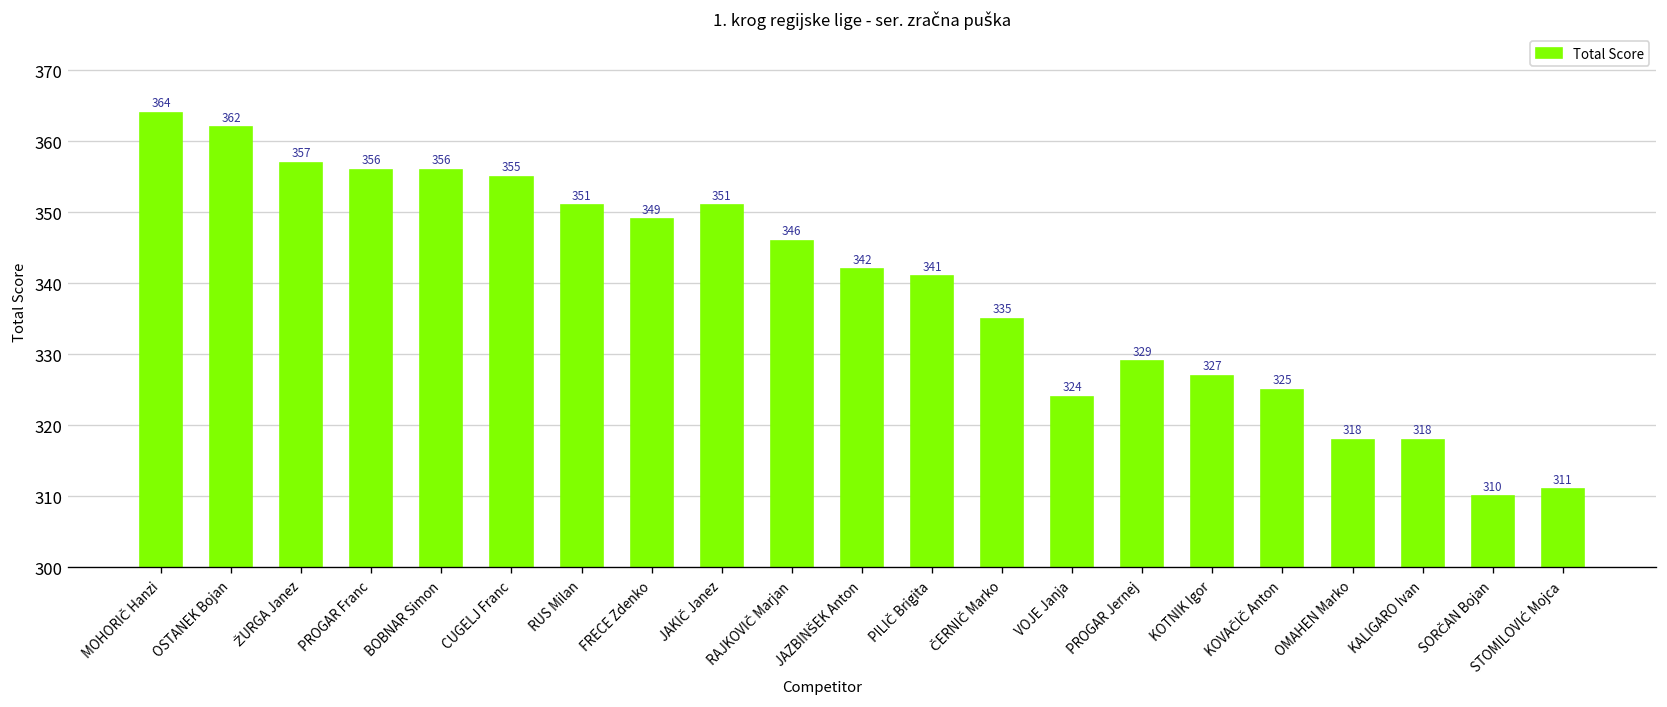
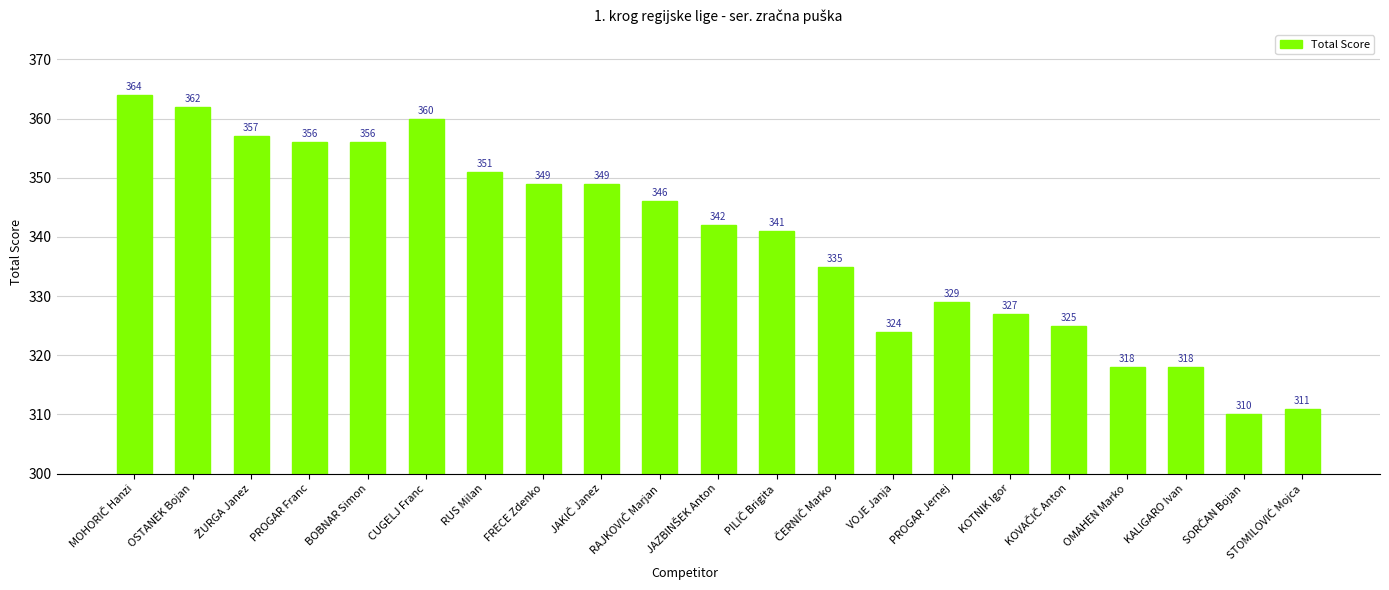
  {
    "MOHORIČ Hanzi": 364,
    "OSTANEK Bojan": 362,
    "ŽURGA Janez": 357,
    "PROGAR Franc": 356,
    "BOBNAR Simon": 356,
-   "CUGELJ Franc": 355,
+   "CUGELJ Franc": 360,
    "RUS Milan": 351,
    "FRECE Zdenko": 349,
-   "JAKIČ Janez": 351,
+   "JAKIČ Janez": 349,
    "RAJKOVIČ Marjan": 346,
    "JAZBINŠEK Anton": 342,
    "PILIČ Brigita": 341,
    "ČERNIČ Marko": 335,
    "VOJE Janja": 324,
    "PROGAR Jernej": 329,
    "KOTNIK Igor": 327,
    "KOVAČIČ Anton": 325,
    "OMAHEN Marko": 318,
    "KALIGARO Ivan": 318,
    "SORČAN Bojan": 310,
    "STOMILOVIĆ Mojca": 311
  }
